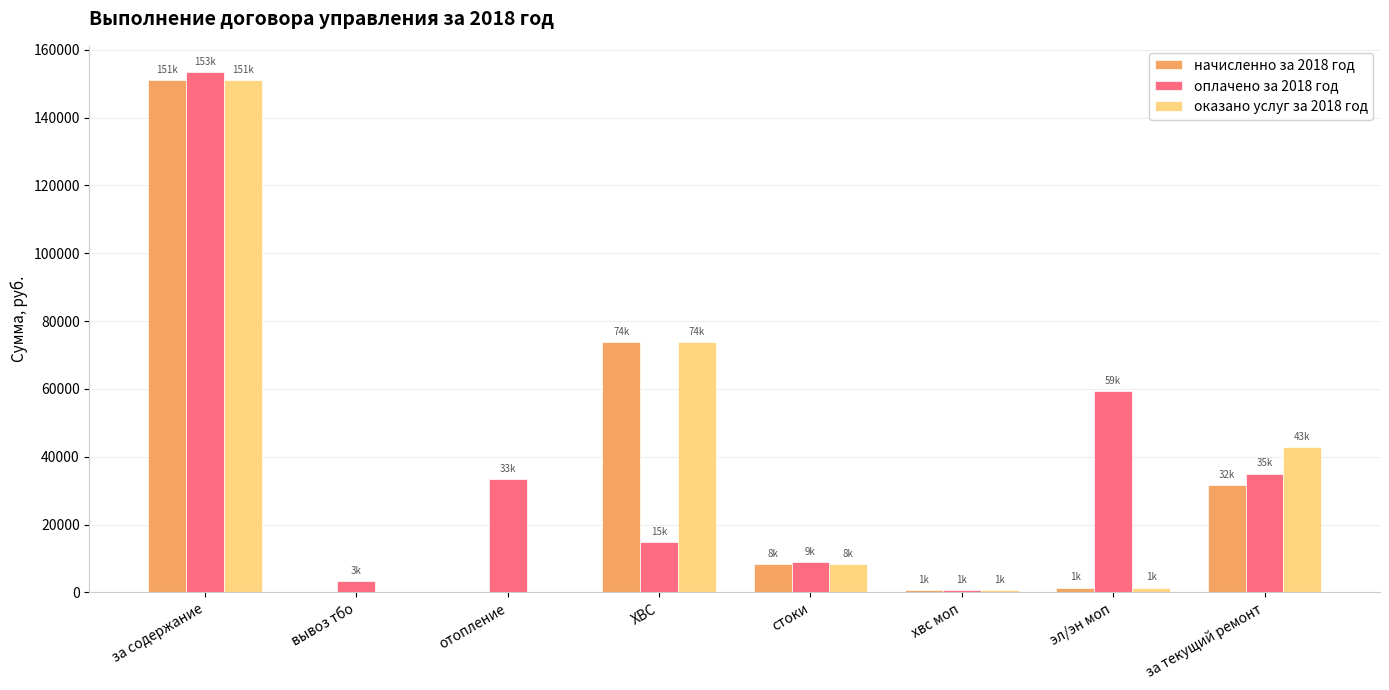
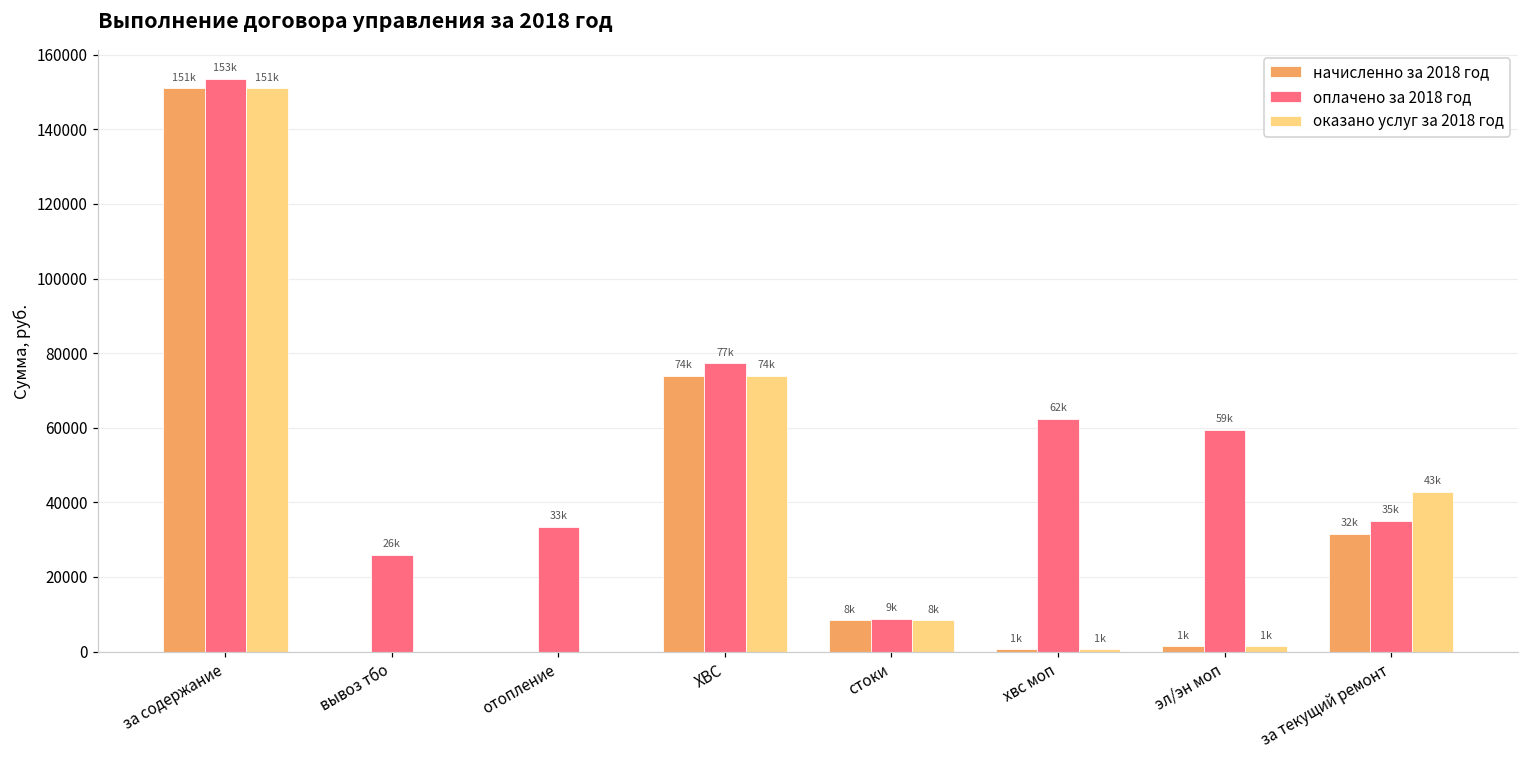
  {
    "оплачено за 2018 год": {
      "за содержание": "153k",
-     "вывоз тбо": "3k",
+     "вывоз тбо": "26k",
      "отопление": "33k",
-     "ХВС": "15k",
+     "ХВС": "77k",
      "стоки": "9k",
-     "хвс моп": "1k",
+     "хвс моп": "62k",
      "эл/эн моп": "59k",
      "за текущий ремонт": "35k"
    }
  }
